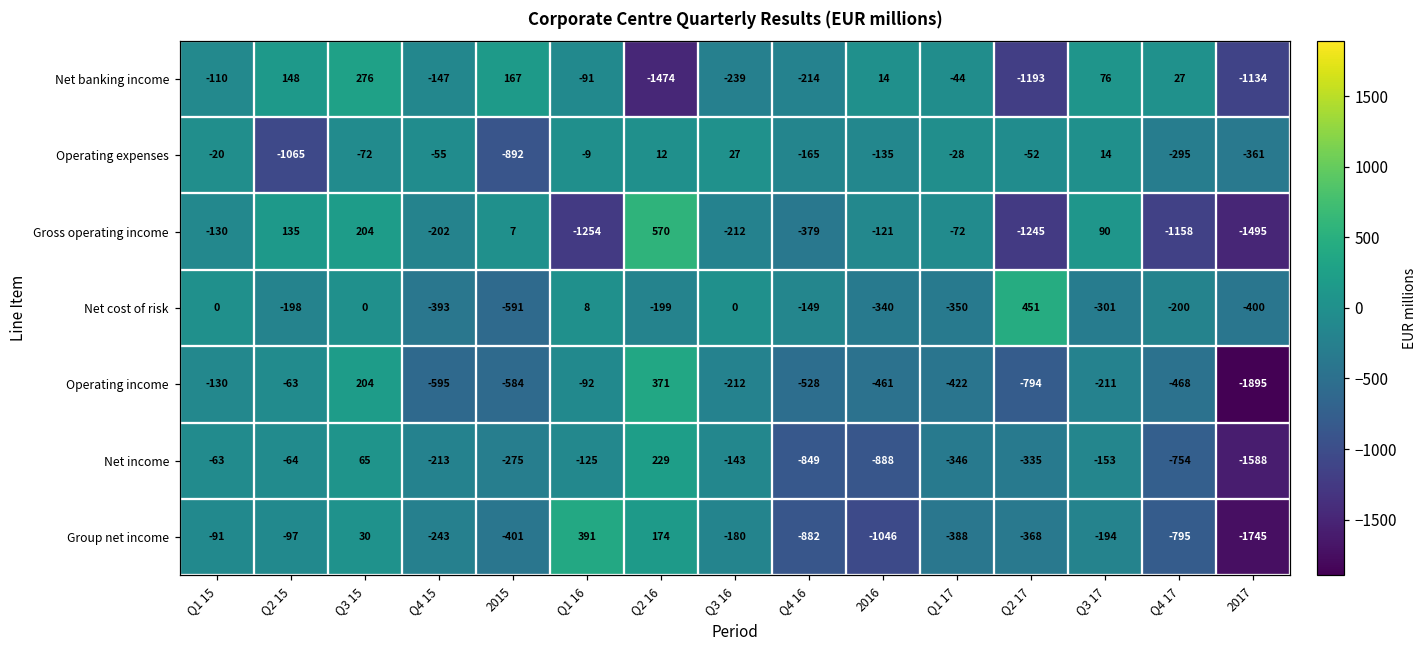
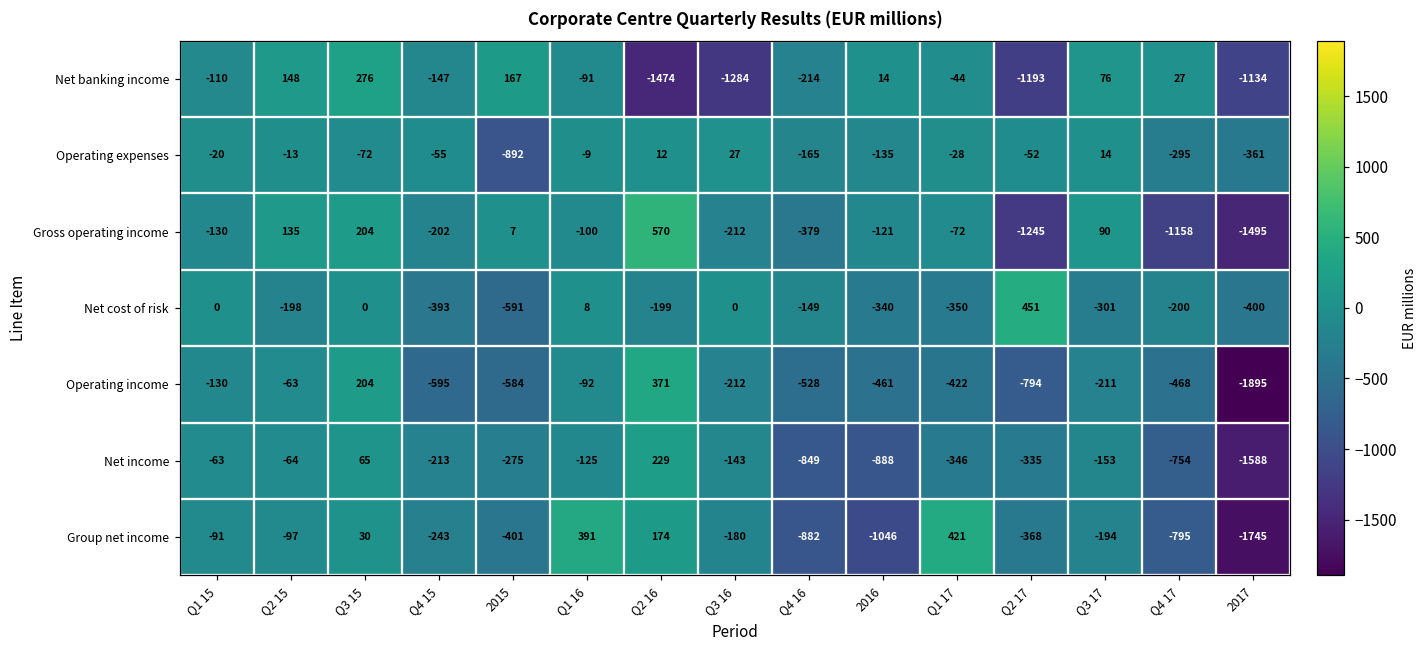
  {
    "Net banking income": {
      "Q1 15": -110,
      "Q2 15": 148,
      "Q3 15": 276,
      "Q4 15": -147,
      "2015": 167,
      "Q1 16": -91,
      "Q2 16": -1474,
-     "Q3 16": -239,
+     "Q3 16": -1284,
      "Q4 16": -214,
      "2016": 14,
      "Q1 17": -44,
      "Q2 17": -1193,
      "Q3 17": 76,
      "Q4 17": 27,
      "2017": -1134
    },
    "Operating expenses": {
      "Q1 15": -20,
-     "Q2 15": -1065,
+     "Q2 15": -13,
      "Q3 15": -72,
      "Q4 15": -55,
      "2015": -892,
      "Q1 16": -9,
      "Q2 16": 12,
      "Q3 16": 27,
      "Q4 16": -165,
      "2016": -135,
      "Q1 17": -28,
      "Q2 17": -52,
      "Q3 17": 14,
      "Q4 17": -295,
      "2017": -361
    },
    "Gross operating income": {
      "Q1 15": -130,
      "Q2 15": 135,
      "Q3 15": 204,
      "Q4 15": -202,
      "2015": 7,
-     "Q1 16": -1254,
+     "Q1 16": -100,
      "Q2 16": 570,
      "Q3 16": -212,
      "Q4 16": -379,
      "2016": -121,
      "Q1 17": -72,
      "Q2 17": -1245,
      "Q3 17": 90,
      "Q4 17": -1158,
      "2017": -1495
    },
    "Net cost of risk": {
      "Q1 15": 0,
      "Q2 15": -198,
      "Q3 15": 0,
      "Q4 15": -393,
      "2015": -591,
      "Q1 16": 8,
      "Q2 16": -199,
      "Q3 16": 0,
      "Q4 16": -149,
      "2016": -340,
      "Q1 17": -350,
      "Q2 17": 451,
      "Q3 17": -301,
      "Q4 17": -200,
      "2017": -400
    },
    "Operating income": {
      "Q1 15": -130,
      "Q2 15": -63,
      "Q3 15": 204,
      "Q4 15": -595,
      "2015": -584,
      "Q1 16": -92,
      "Q2 16": 371,
      "Q3 16": -212,
      "Q4 16": -528,
      "2016": -461,
      "Q1 17": -422,
      "Q2 17": -794,
      "Q3 17": -211,
      "Q4 17": -468,
      "2017": -1895
    },
    "Net income": {
      "Q1 15": -63,
      "Q2 15": -64,
      "Q3 15": 65,
      "Q4 15": -213,
      "2015": -275,
      "Q1 16": -125,
      "Q2 16": 229,
      "Q3 16": -143,
      "Q4 16": -849,
      "2016": -888,
      "Q1 17": -346,
      "Q2 17": -335,
      "Q3 17": -153,
      "Q4 17": -754,
      "2017": -1588
    },
    "Group net income": {
      "Q1 15": -91,
      "Q2 15": -97,
      "Q3 15": 30,
      "Q4 15": -243,
      "2015": -401,
      "Q1 16": 391,
      "Q2 16": 174,
      "Q3 16": -180,
      "Q4 16": -882,
      "2016": -1046,
-     "Q1 17": -388,
+     "Q1 17": 421,
      "Q2 17": -368,
      "Q3 17": -194,
      "Q4 17": -795,
      "2017": -1745
    }
  }
